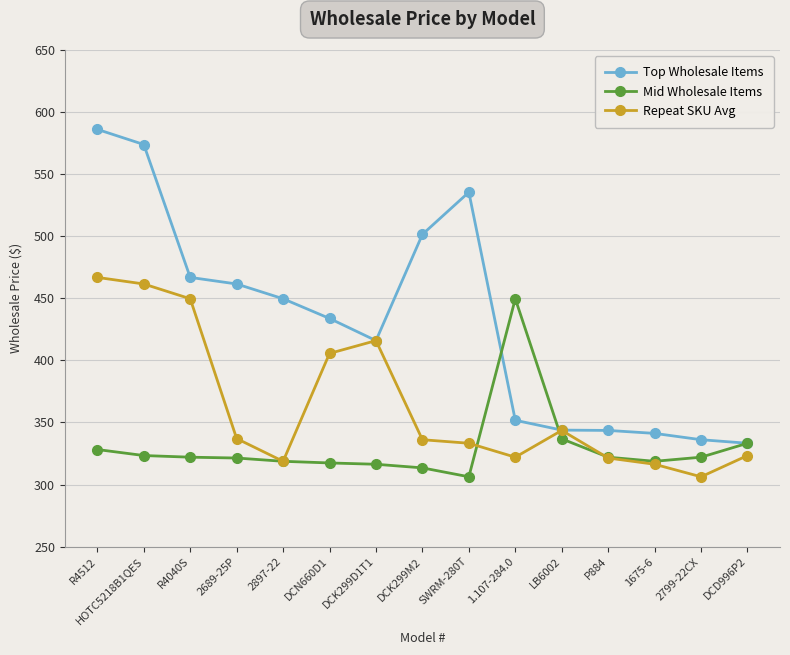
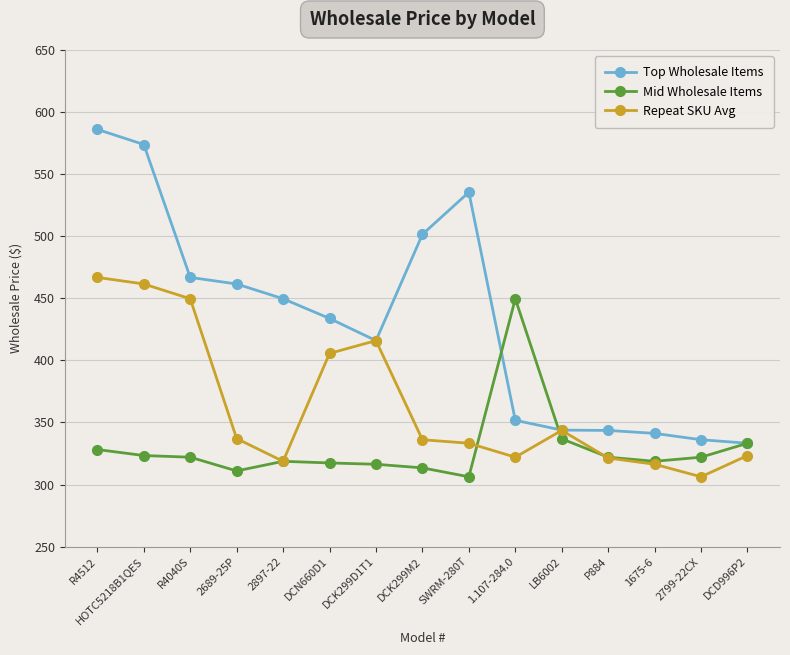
  {
    "Top Wholesale Items": {
      "R4512": 586,
      "HOTC5218B1QES": 574,
      "R4040S": 467,
      "2689-25P": 462,
      "2897-22": 450,
      "DCN660D1": 434,
      "DCK299M2": 501,
      "SWRM-280T": 535,
      "1.107-284.0": 352,
      "P884": 344,
      "1675-6": 341,
      "2799-22CX": 336
    },
    "Mid Wholesale Items": {
      "R4512": 328,
      "HOTC5218B1QES": 323,
      "R4040S": 322,
-     "2689-25P": 321,
+     "2689-25P": 311,
      "DCN660D1": 317,
      "DCK299D1T1": 316,
      "DCK299M2": 313,
      "SWRM-280T": 306,
      "1.107-284.0": 450,
      "LB6002": 337,
      "1675-6": 319,
      "2799-22CX": 322
    },
    "Repeat SKU Avg": {
      "R4512": 467,
      "HOTC5218B1QES": 462,
      "R4040S": 450,
      "2689-25P": 337,
      "DCN660D1": 406,
      "DCK299M2": 336,
      "SWRM-280T": 333,
      "1.107-284.0": 322,
      "1675-6": 316,
      "2799-22CX": 306,
      "DCD996P2": 323
    }
  }
